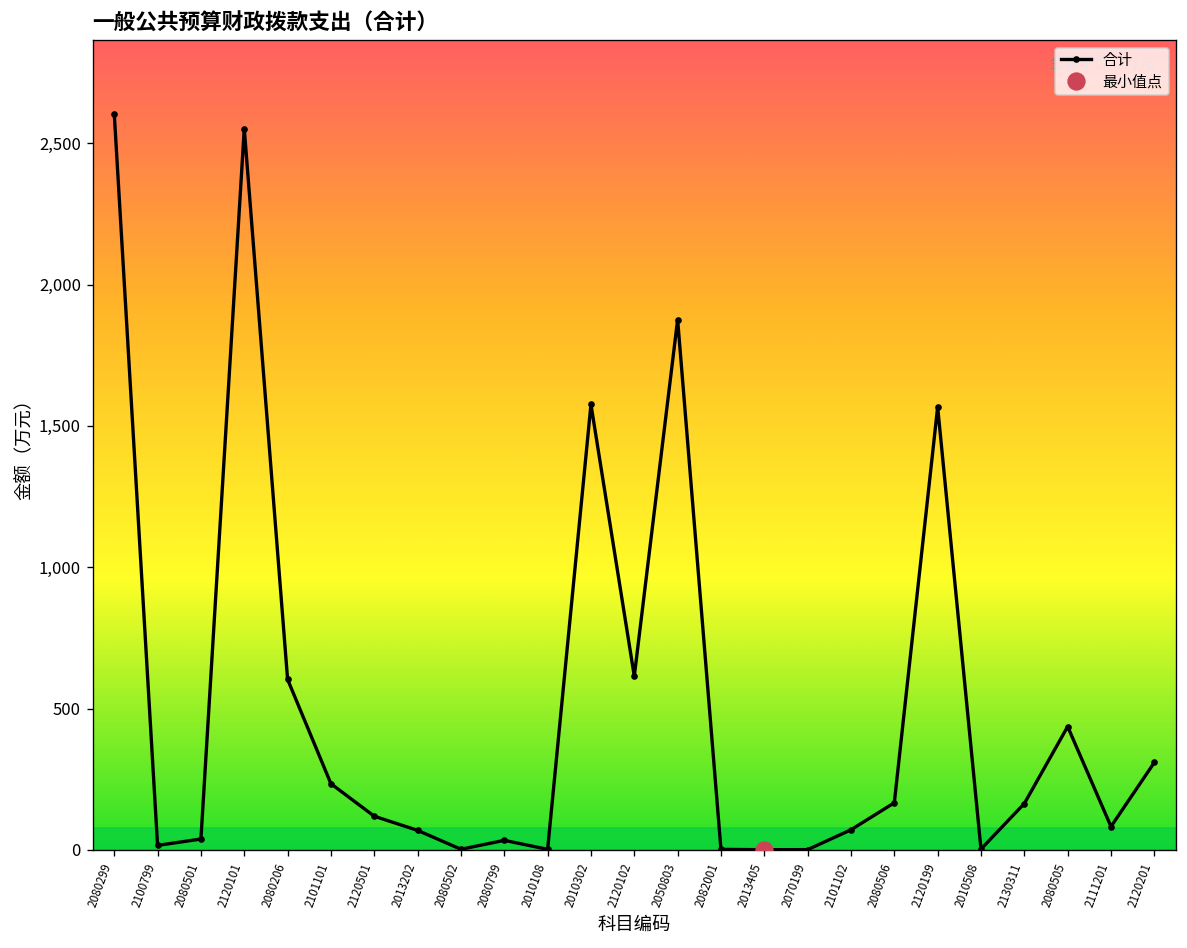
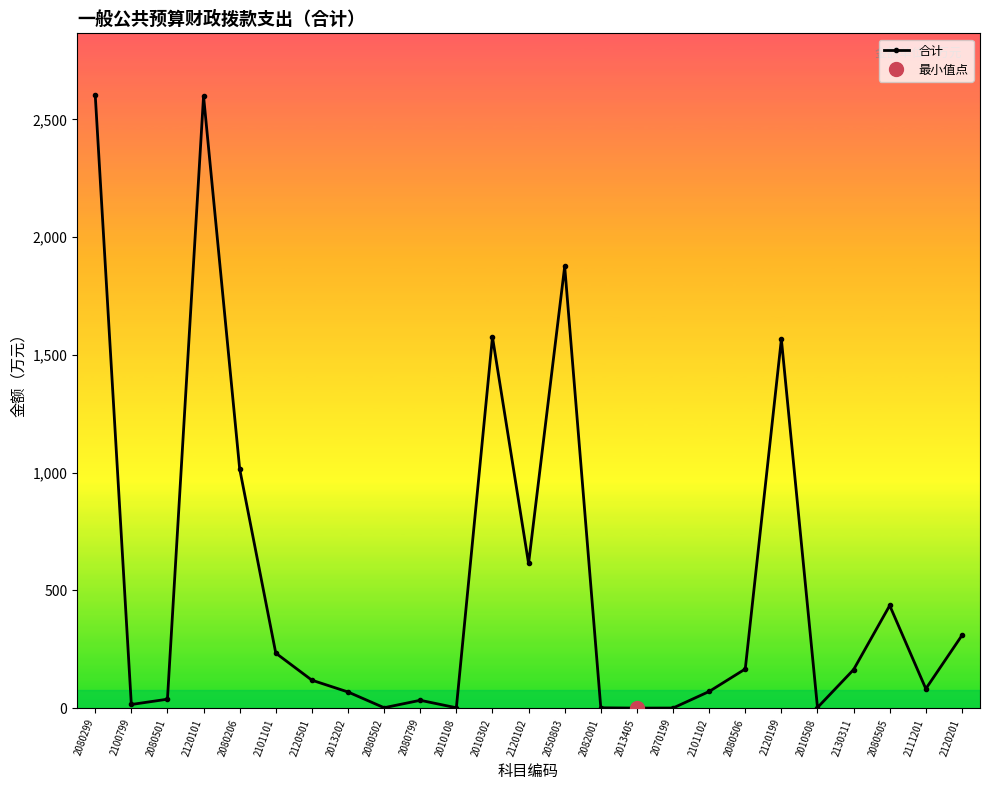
  {
    "合计": {
      "2080299": "2,600",
-     "2120101": "2,550",
-     "2080206": "600",
+     "2120101": "2,600",
+     "2080206": "1,020",
      "2101101": "230",
      "2120501": "120",
      "2010302": "1,580",
      "2120102": "610",
      "2050803": "1,880",
      "2080506": "170",
      "2120199": "1,570",
      "2130311": "160",
      "2080505": "440",
      "2111201": "80",
      "2120201": "310"
    }
  }
